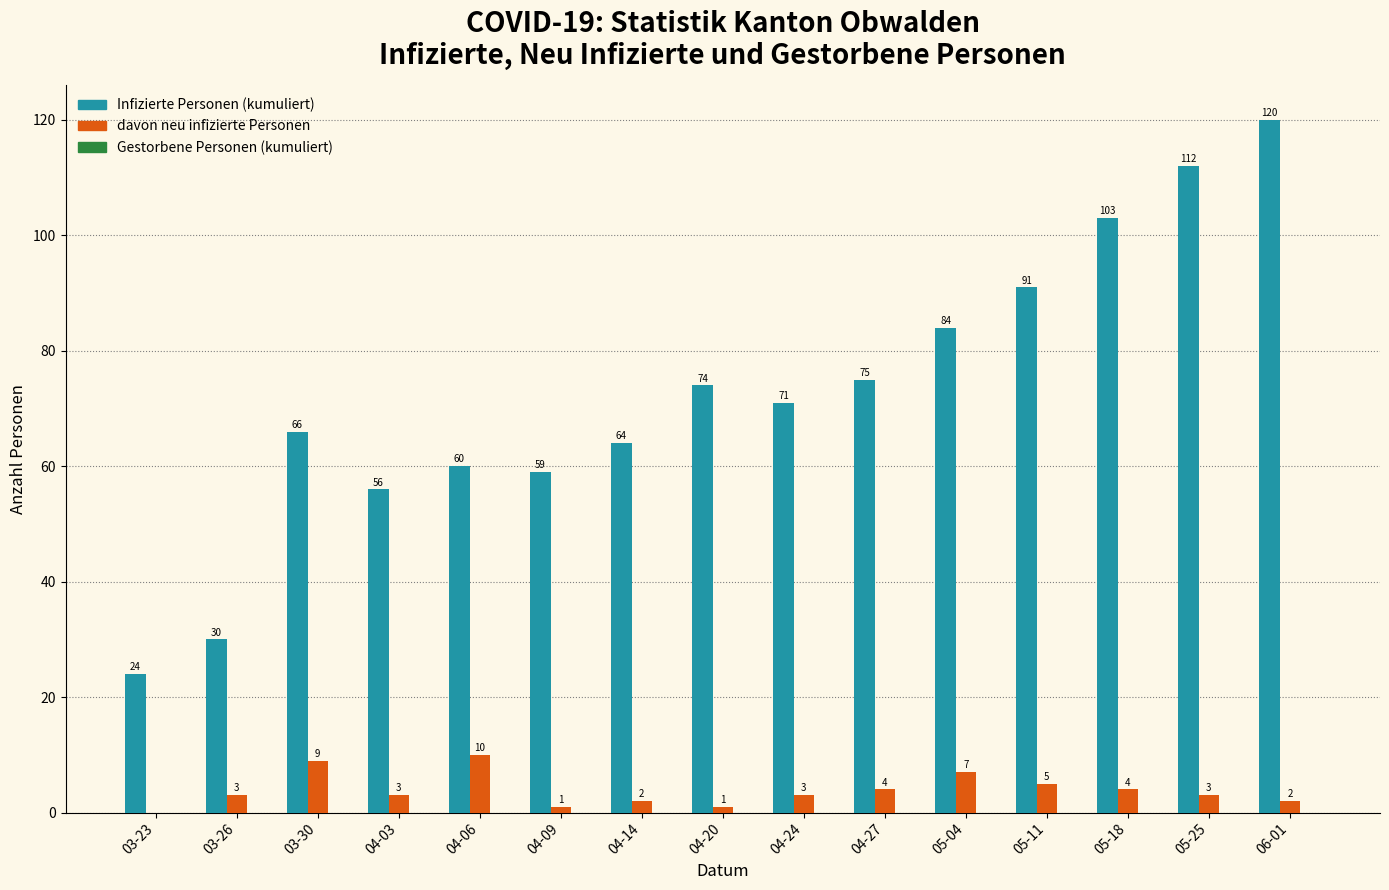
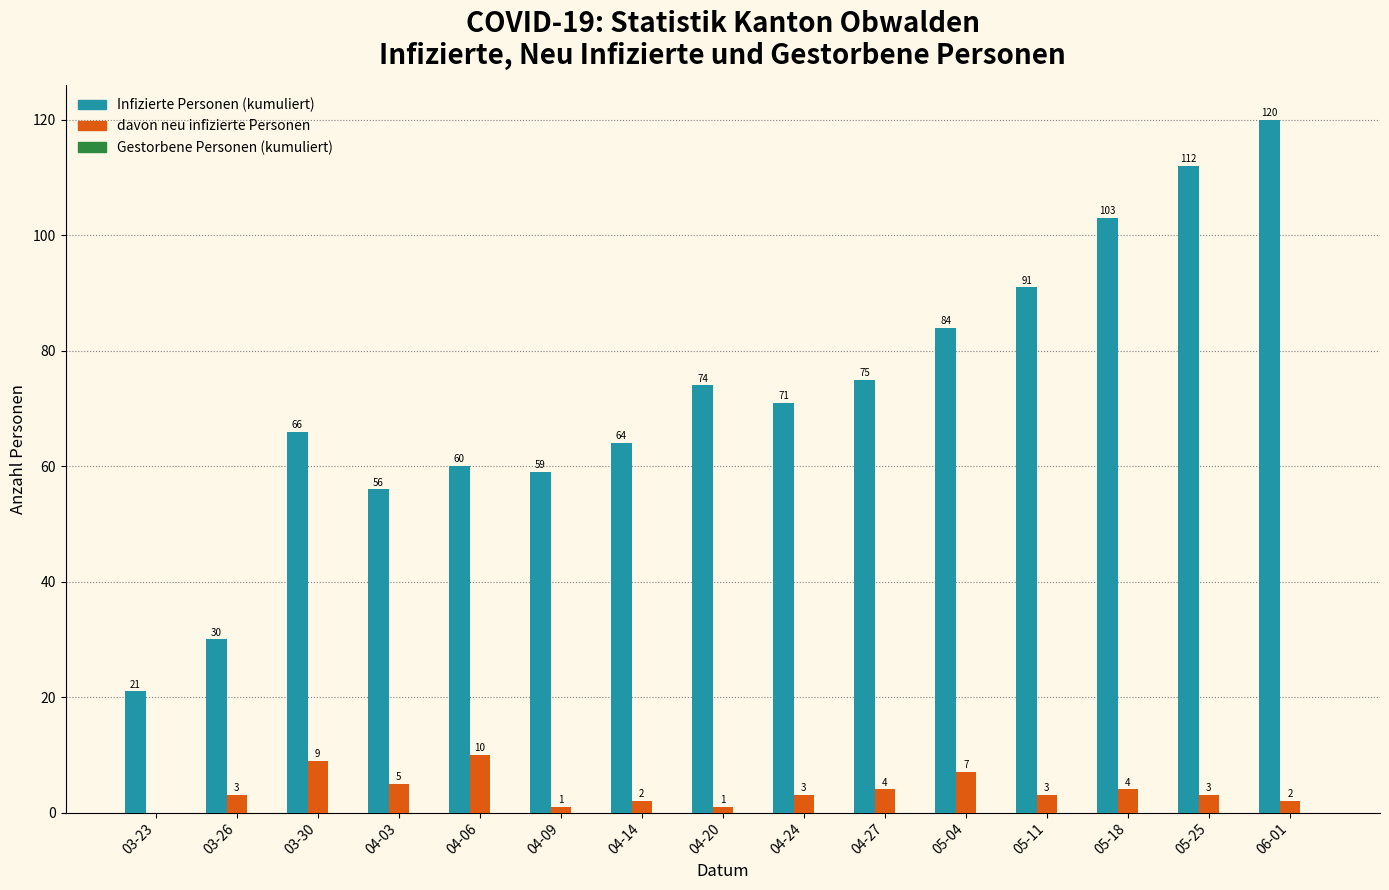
  {
    "Infizierte Personen (kumuliert)": {
-     "03-23": 24,
+     "03-23": 21,
      "03-26": 30,
      "03-30": 66,
      "04-03": 56,
      "04-06": 60,
      "04-09": 59,
      "04-14": 64,
      "04-20": 74,
      "04-24": 71,
      "04-27": 75,
      "05-04": 84,
      "05-11": 91,
      "05-18": 103,
      "05-25": 112,
      "06-01": 120
    },
    "davon neu infizierte Personen": {
      "03-26": 3,
      "03-30": 9,
-     "04-03": 3,
+     "04-03": 5,
      "04-06": 10,
      "04-09": 1,
      "04-14": 2,
      "04-20": 1,
      "04-24": 3,
      "04-27": 4,
      "05-04": 7,
-     "05-11": 5,
+     "05-11": 3,
      "05-18": 4,
      "05-25": 3,
      "06-01": 2
    },
    "Gestorbene Personen (kumuliert)": {
      "03-23": 0,
      "03-26": 0,
      "03-30": 0,
      "04-03": 0,
      "04-06": 0,
      "04-09": 0,
      "04-14": 0,
      "04-20": 0,
      "04-24": 0,
      "04-27": 0,
      "05-04": 0,
      "05-11": 0,
      "05-18": 0,
      "05-25": 0,
      "06-01": 0
    }
  }
